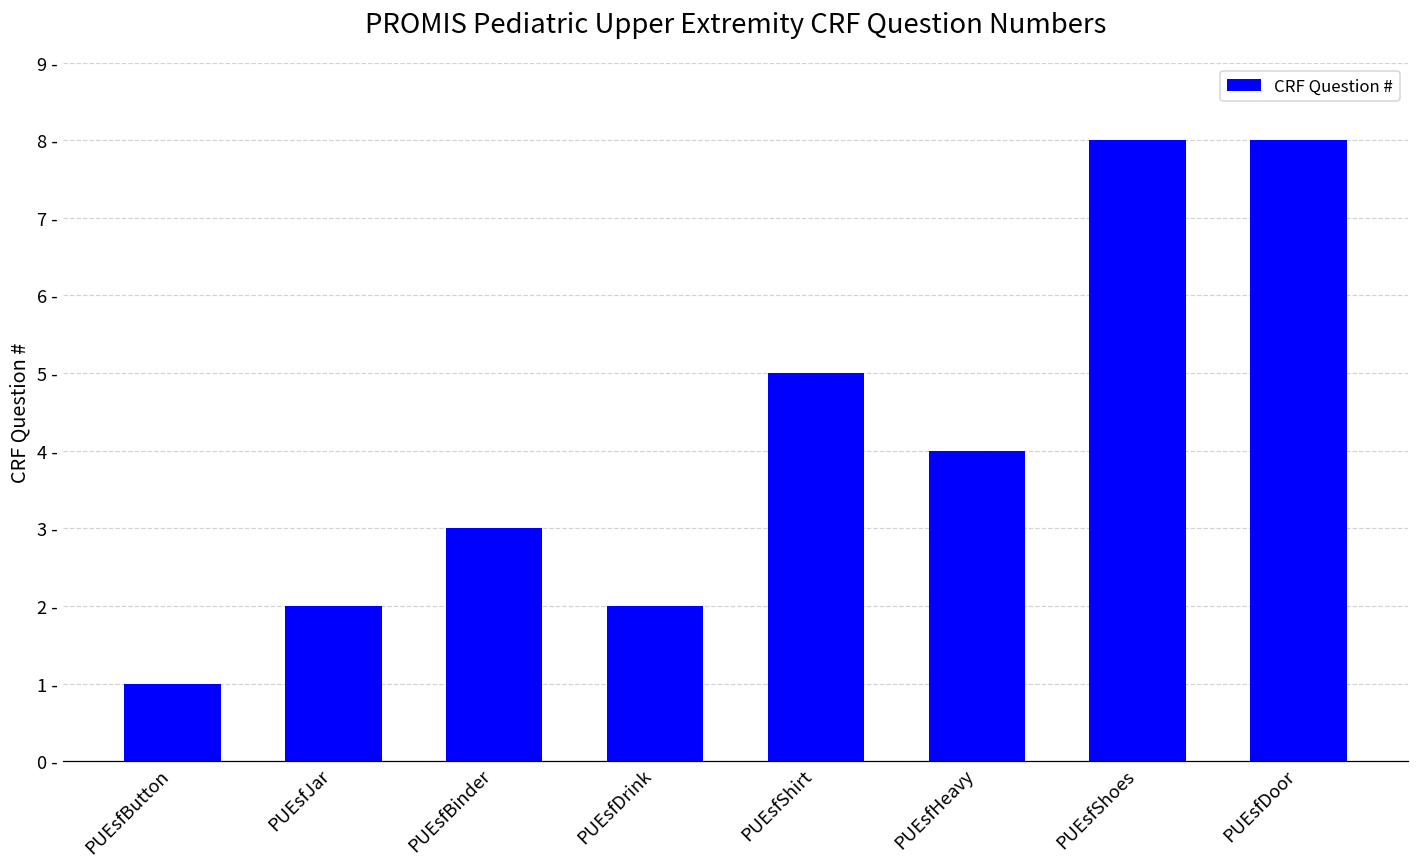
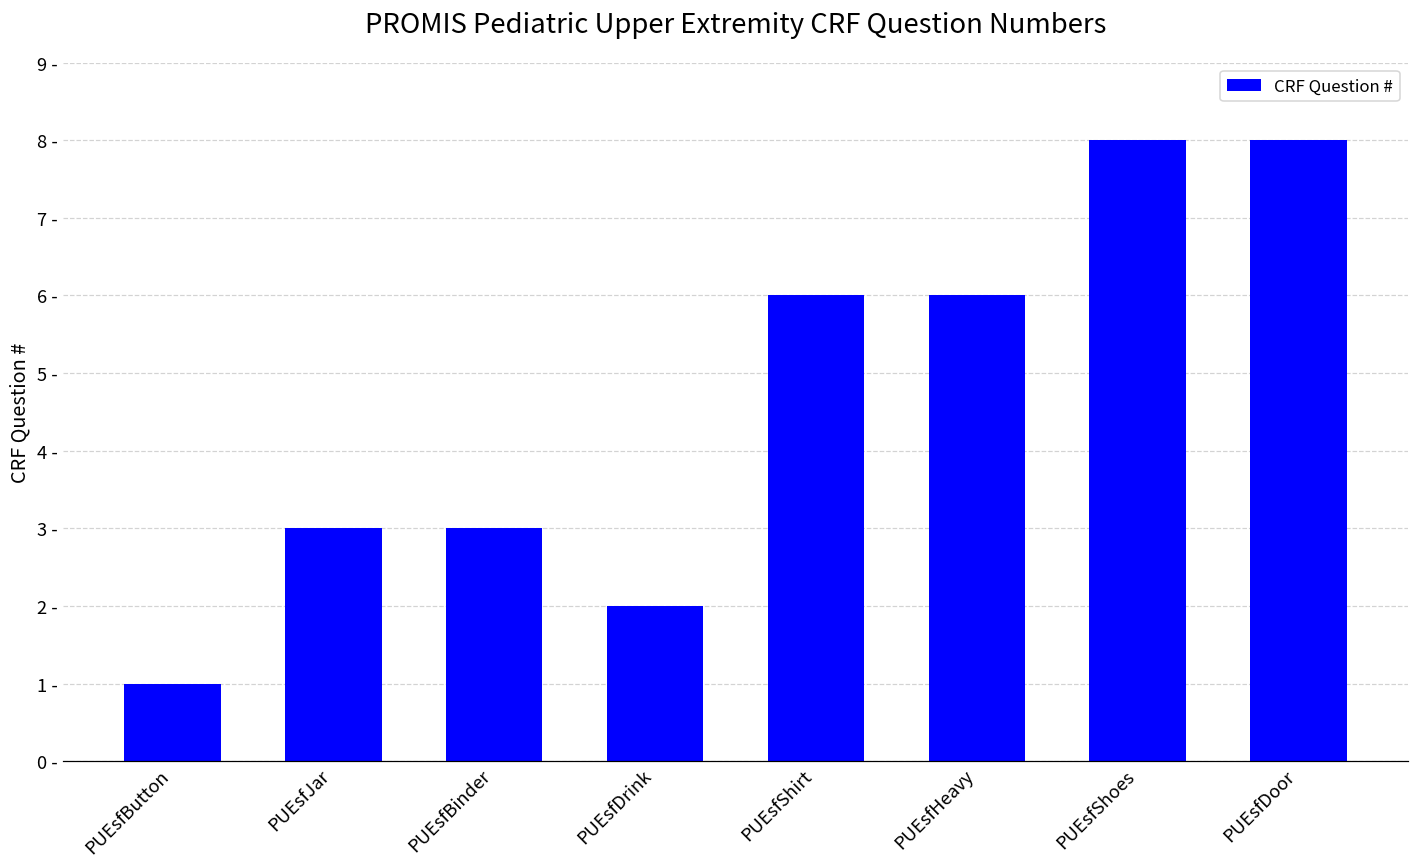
  {
    "PUEsfButton": "1 -",
-   "PUEsfJar": "2 -",
+   "PUEsfJar": "3 -",
    "PUEsfBinder": "3 -",
    "PUEsfDrink": "2 -",
-   "PUEsfShirt": "5 -",
-   "PUEsfHeavy": "4 -",
+   "PUEsfShirt": "6 -",
+   "PUEsfHeavy": "6 -",
    "PUEsfShoes": "8 -",
    "PUEsfDoor": "8 -"
  }
